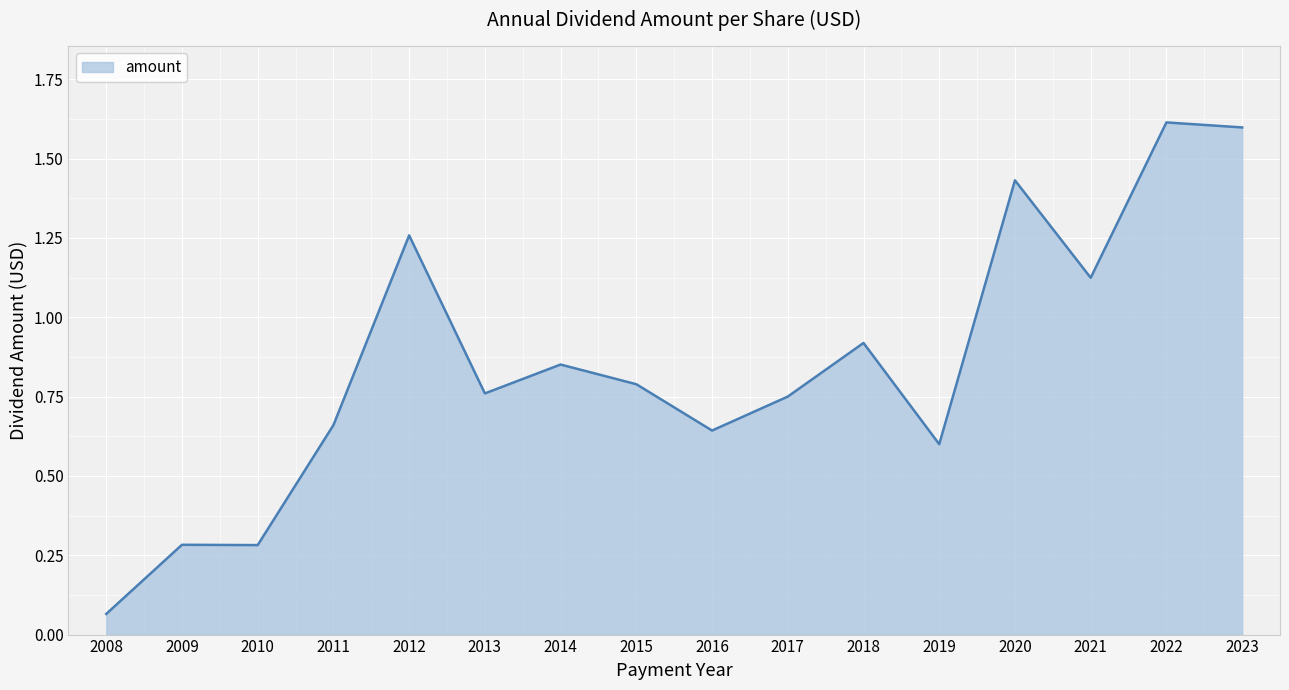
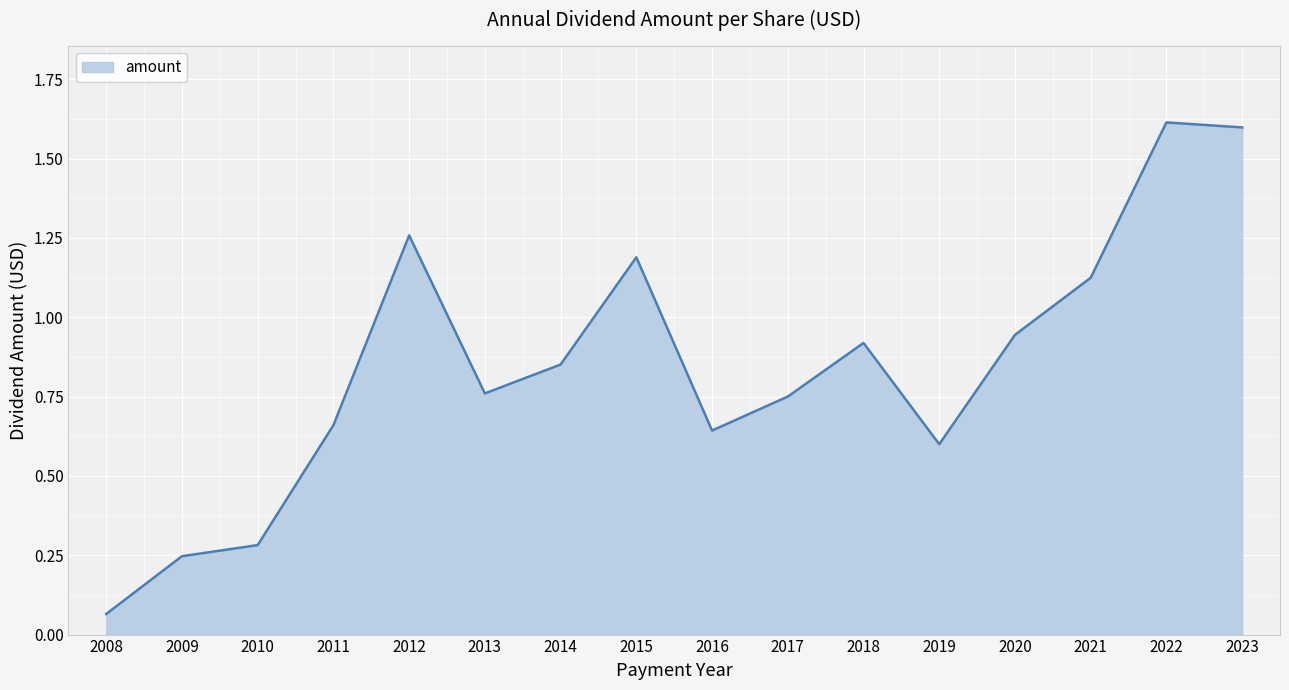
  {
    "2008": 0.07,
-   "2009": 0.28,
+   "2009": 0.25,
    "2010": 0.28,
    "2011": 0.66,
    "2012": 1.26,
    "2013": 0.76,
    "2014": 0.85,
-   "2015": 0.79,
+   "2015": 1.19,
    "2016": 0.64,
    "2017": 0.75,
    "2018": 0.92,
    "2019": 0.60,
-   "2020": 1.43,
+   "2020": 0.94,
    "2021": 1.12,
    "2022": 1.61,
    "2023": 1.60
  }
